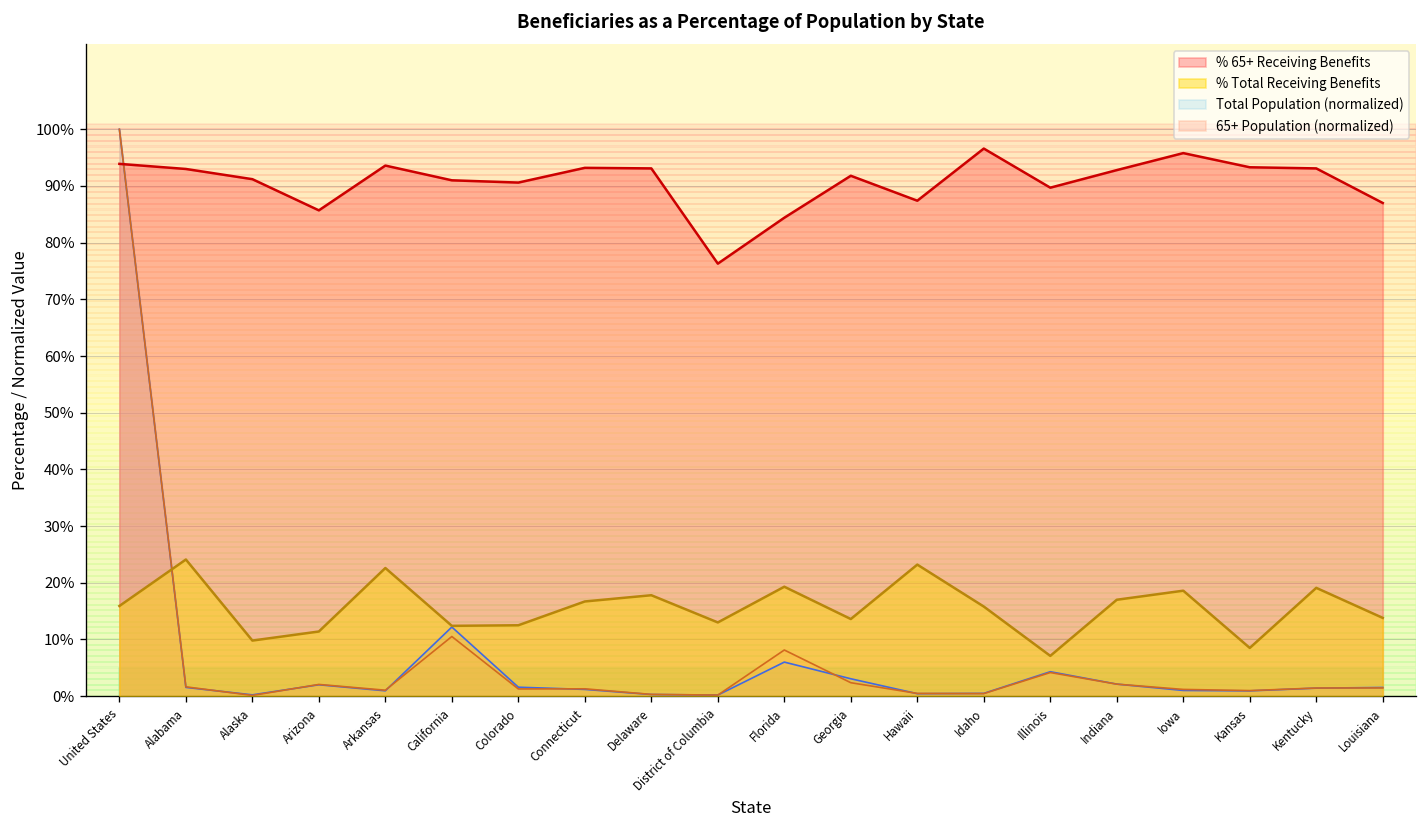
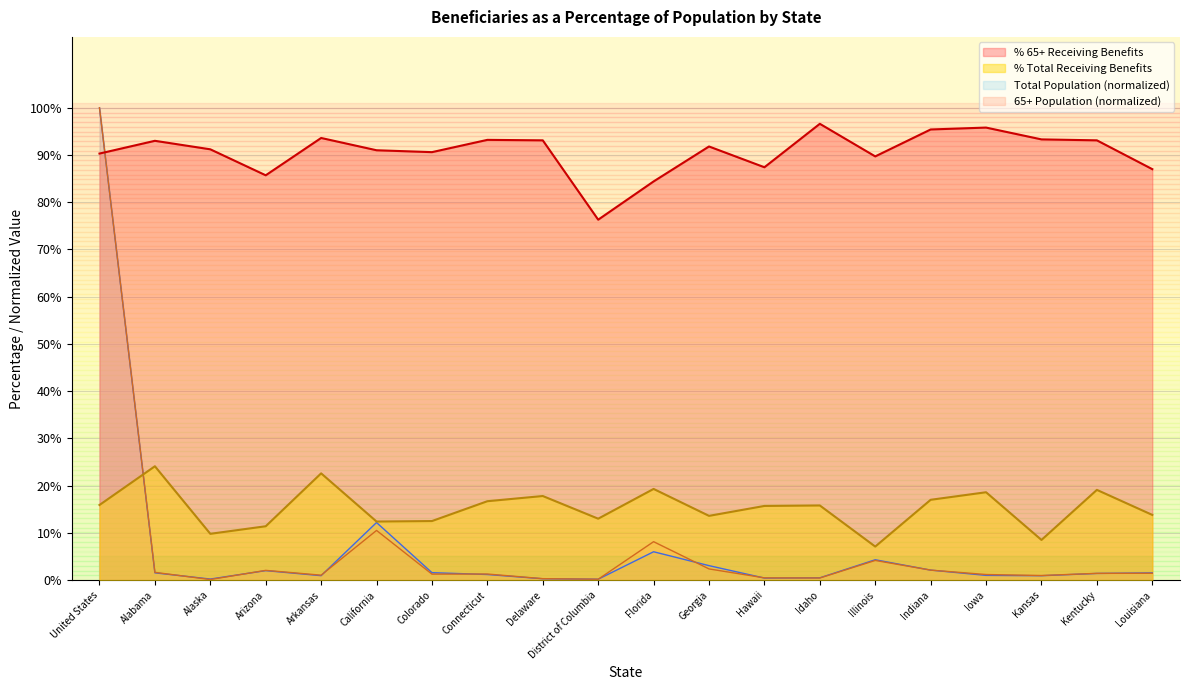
  {
    "% 65+ Receiving Benefits": {
-     "United States": "94%",
+     "United States": "90%",
      "Alabama": "93%",
      "Alaska": "91%",
      "Arizona": "86%",
      "Arkansas": "94%",
      "California": "91%",
      "Colorado": "91%",
      "Connecticut": "93%",
      "Delaware": "93%",
      "District of Columbia": "76%",
      "Florida": "84%",
      "Georgia": "92%",
      "Hawaii": "87%",
      "Idaho": "97%",
      "Illinois": "90%",
-     "Indiana": "93%",
+     "Indiana": "95%",
      "Iowa": "96%",
      "Kansas": "93%",
      "Kentucky": "93%",
      "Louisiana": "87%"
    },
    "% Total Receiving Benefits": {
      "United States": "16%",
      "Alabama": "24%",
      "Alaska": "10%",
      "Arizona": "11%",
      "Arkansas": "23%",
      "Colorado": "13%",
      "Connecticut": "17%",
      "Delaware": "18%",
      "District of Columbia": "13%",
      "Florida": "19%",
      "Georgia": "14%",
-     "Hawaii": "23%",
+     "Hawaii": "16%",
      "Idaho": "16%",
      "Illinois": "7%",
      "Indiana": "17%",
      "Iowa": "19%",
      "Kansas": "9%",
      "Kentucky": "19%",
      "Louisiana": "14%"
    },
    "65+ Population (normalized)": {
      "California": "11%",
      "Florida": "8%",
      "Georgia": "2%"
    }
  }
